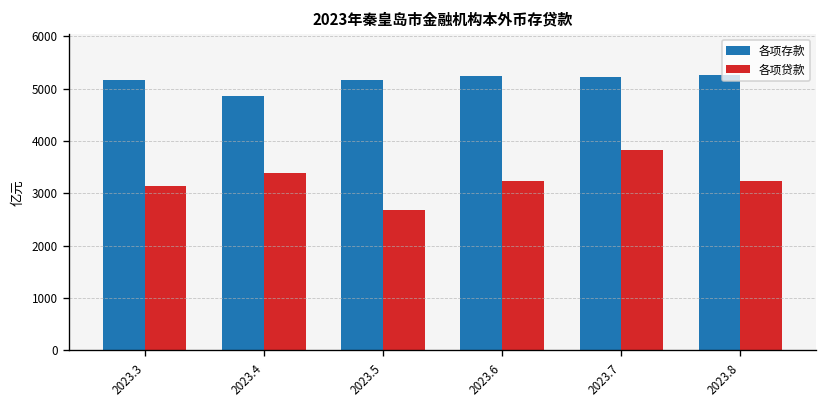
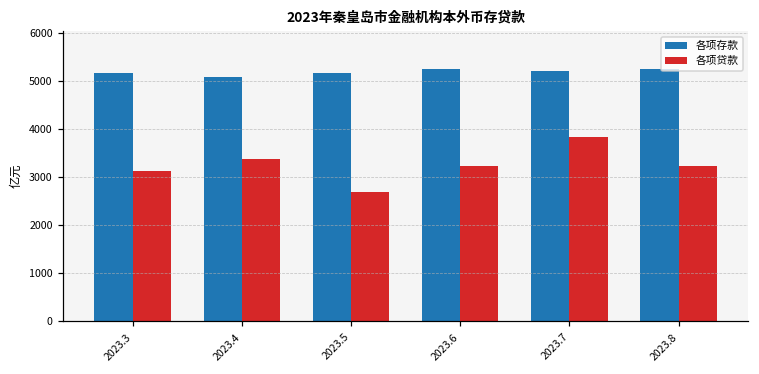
  {
    "各项存款": {
      "2023.3": 5200,
-     "2023.4": 4900,
+     "2023.4": 5100,
      "2023.5": 5200,
      "2023.6": 5200,
      "2023.7": 5200,
      "2023.8": 5300
    },
    "各项贷款": {
      "2023.3": 3100,
      "2023.4": 3400,
      "2023.5": 2700,
      "2023.6": 3200,
      "2023.7": 3800,
      "2023.8": 3200
    }
  }
